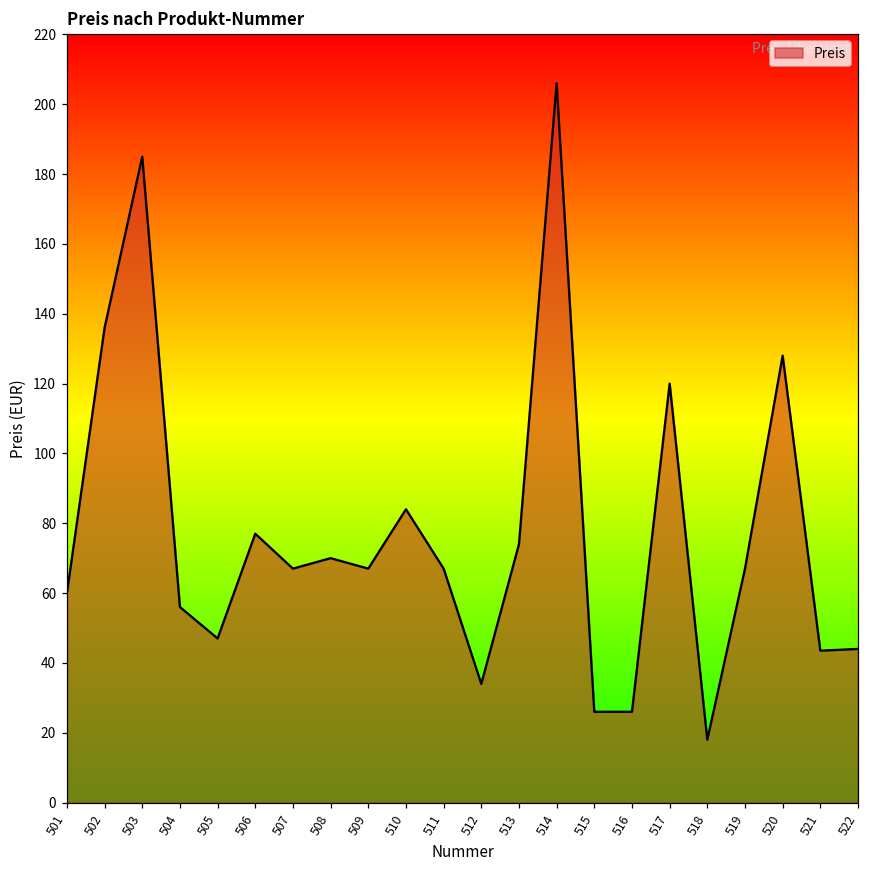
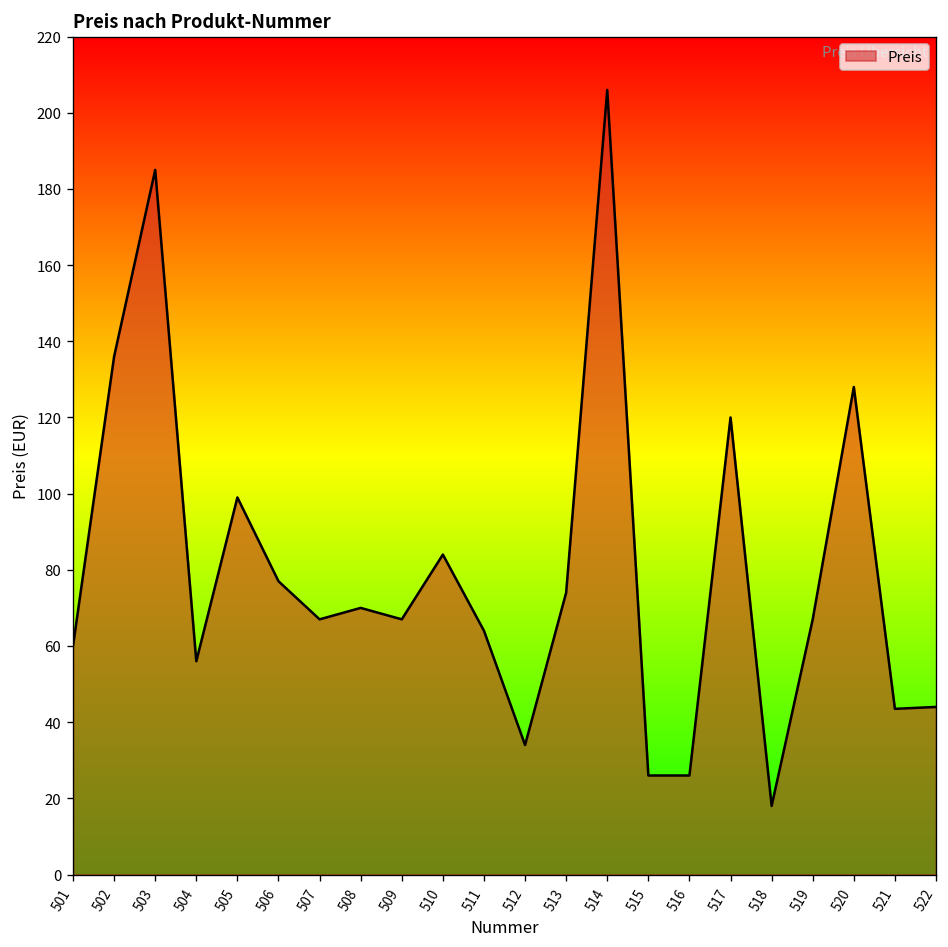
  {
    "501": 60,
    "502": 136,
    "503": 185,
    "504": 56,
-   "505": 47,
+   "505": 99,
    "506": 77,
    "507": 67,
    "508": 70,
    "509": 67,
    "510": 84,
-   "511": 67,
+   "511": 64,
    "512": 34,
    "513": 74,
    "514": 206,
    "515": 26,
    "516": 26,
    "517": 120,
    "518": 18,
    "519": 67,
    "520": 128,
    "521": 44,
    "522": 44
  }
